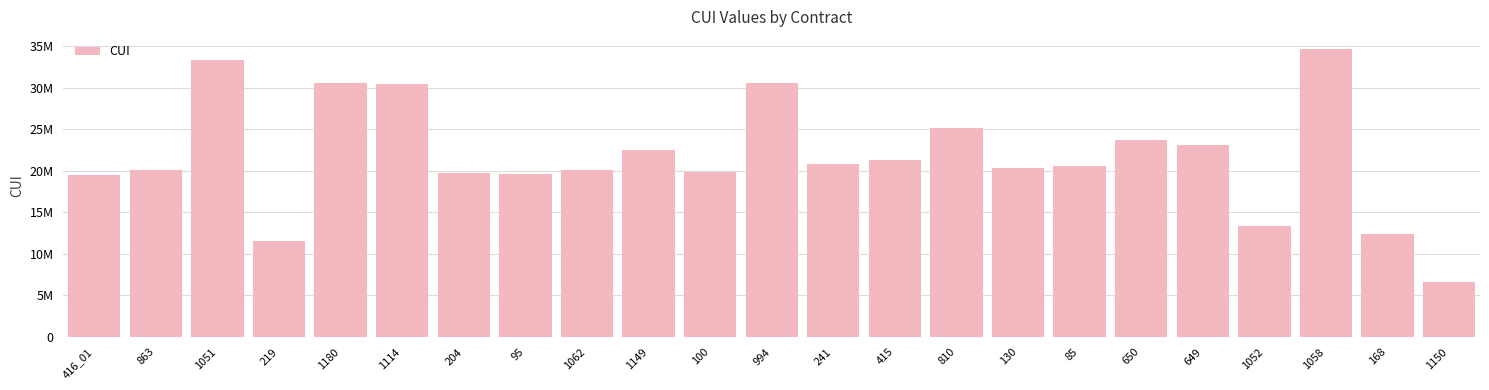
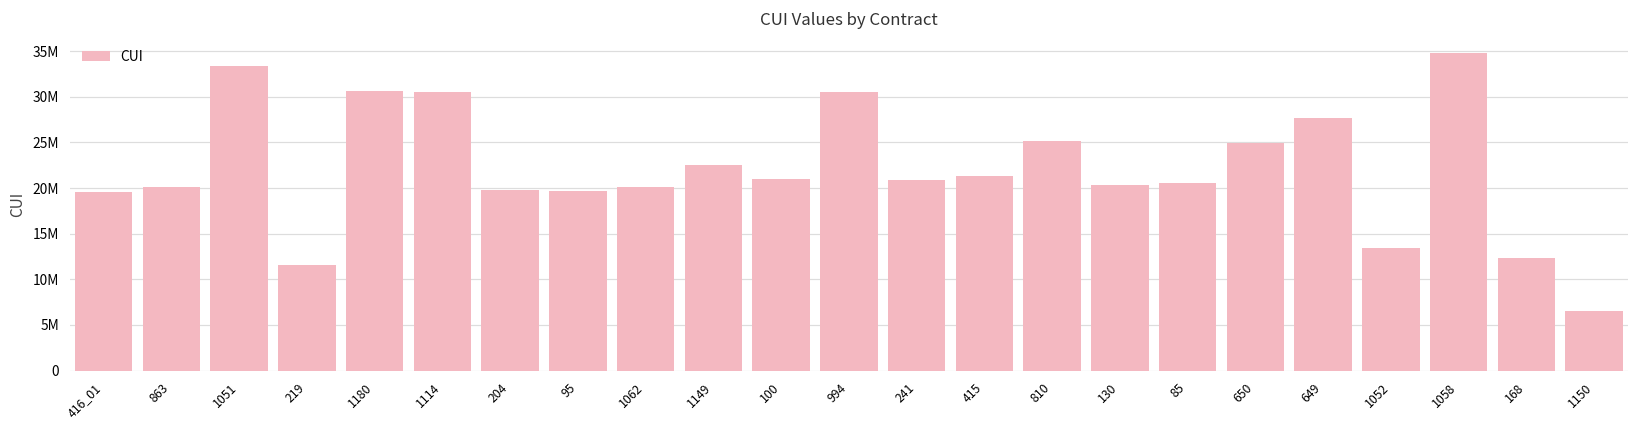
  {
    "416_01": 20000000,
    "863": 20000000,
    "1051": 33000000,
    "219": 12000000,
    "1180": 31000000,
    "1114": 30000000,
    "204": 20000000,
    "95": 20000000,
    "1062": 20000000,
    "1149": 22000000,
-   "100": 20000000,
+   "100": 21000000,
    "994": 31000000,
    "241": 21000000,
    "415": 21000000,
    "810": 25000000,
    "130": 20000000,
    "85": 21000000,
-   "650": 24000000,
-   "649": 23000000,
+   "650": 25000000,
+   "649": 28000000,
    "1052": 13000000,
    "1058": 35000000,
    "168": 12000000,
    "1150": 7000000
  }
